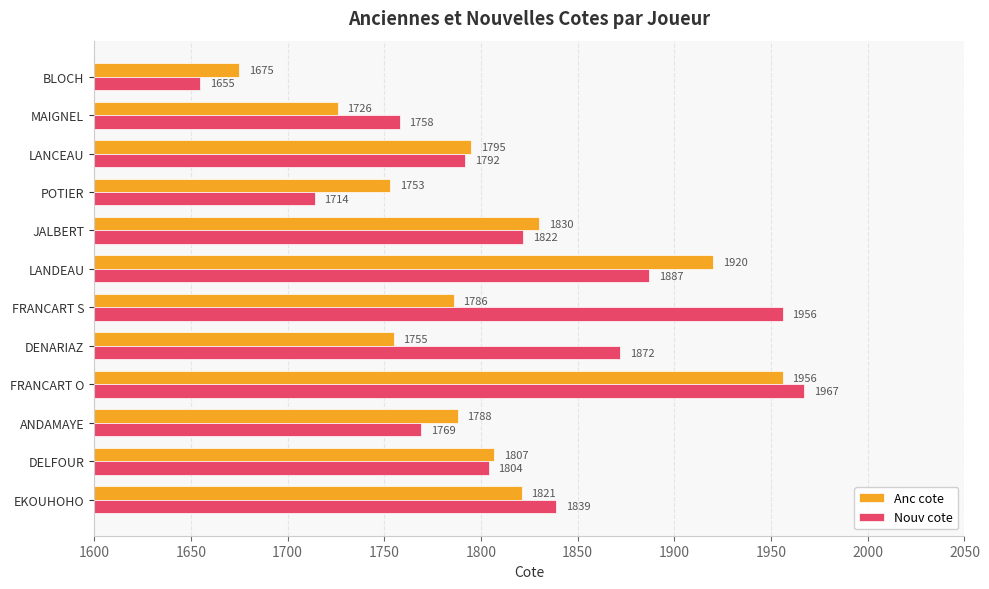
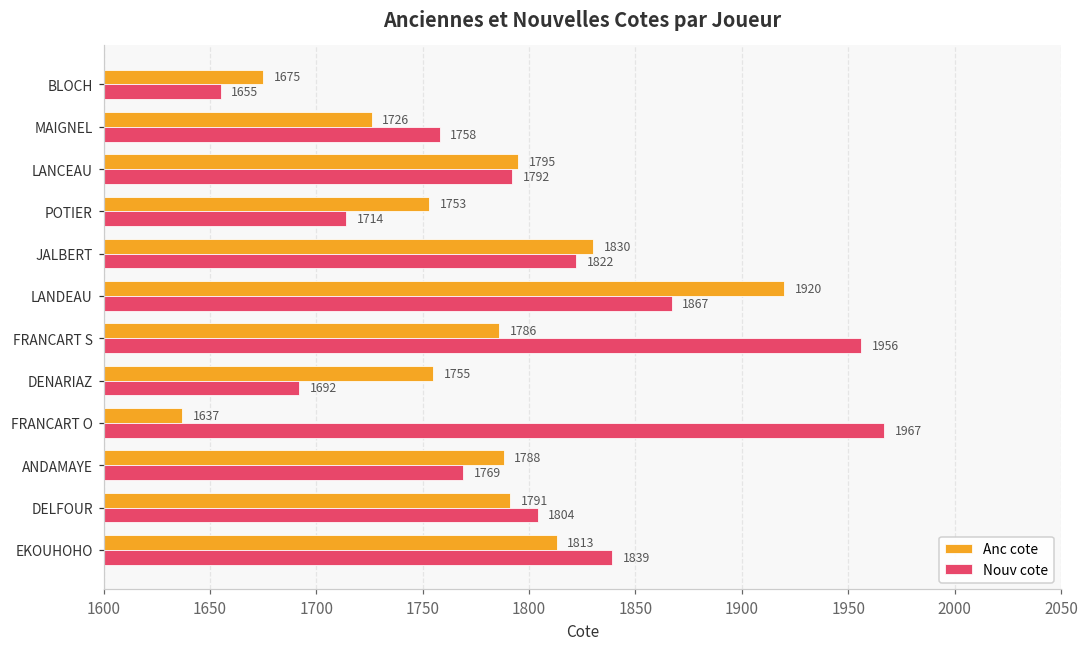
  {
    "Anc cote": {
      "BLOCH": 1675,
      "MAIGNEL": 1726,
      "LANCEAU": 1795,
      "POTIER": 1753,
      "JALBERT": 1830,
      "LANDEAU": 1920,
      "FRANCART S": 1786,
      "DENARIAZ": 1755,
-     "FRANCART O": 1956,
+     "FRANCART O": 1637,
      "ANDAMAYE": 1788,
-     "DELFOUR": 1807,
-     "EKOUHOHO": 1821
+     "DELFOUR": 1791,
+     "EKOUHOHO": 1813
    },
    "Nouv cote": {
      "BLOCH": 1655,
      "MAIGNEL": 1758,
      "LANCEAU": 1792,
      "POTIER": 1714,
      "JALBERT": 1822,
-     "LANDEAU": 1887,
+     "LANDEAU": 1867,
      "FRANCART S": 1956,
-     "DENARIAZ": 1872,
+     "DENARIAZ": 1692,
      "FRANCART O": 1967,
      "ANDAMAYE": 1769,
      "DELFOUR": 1804,
      "EKOUHOHO": 1839
    }
  }
